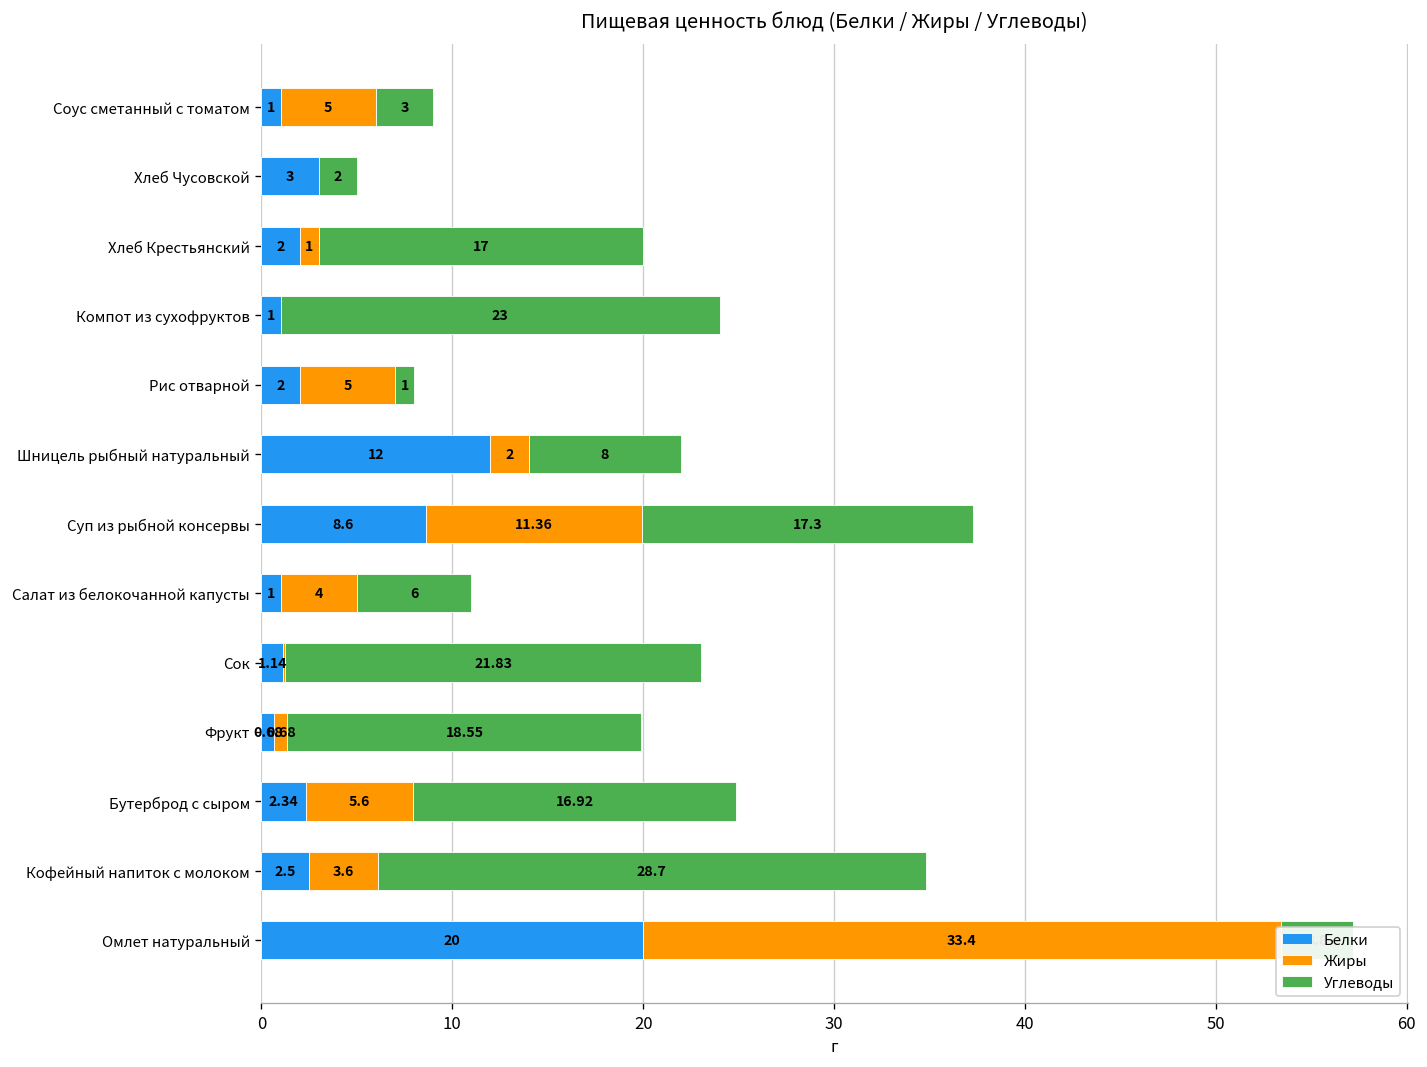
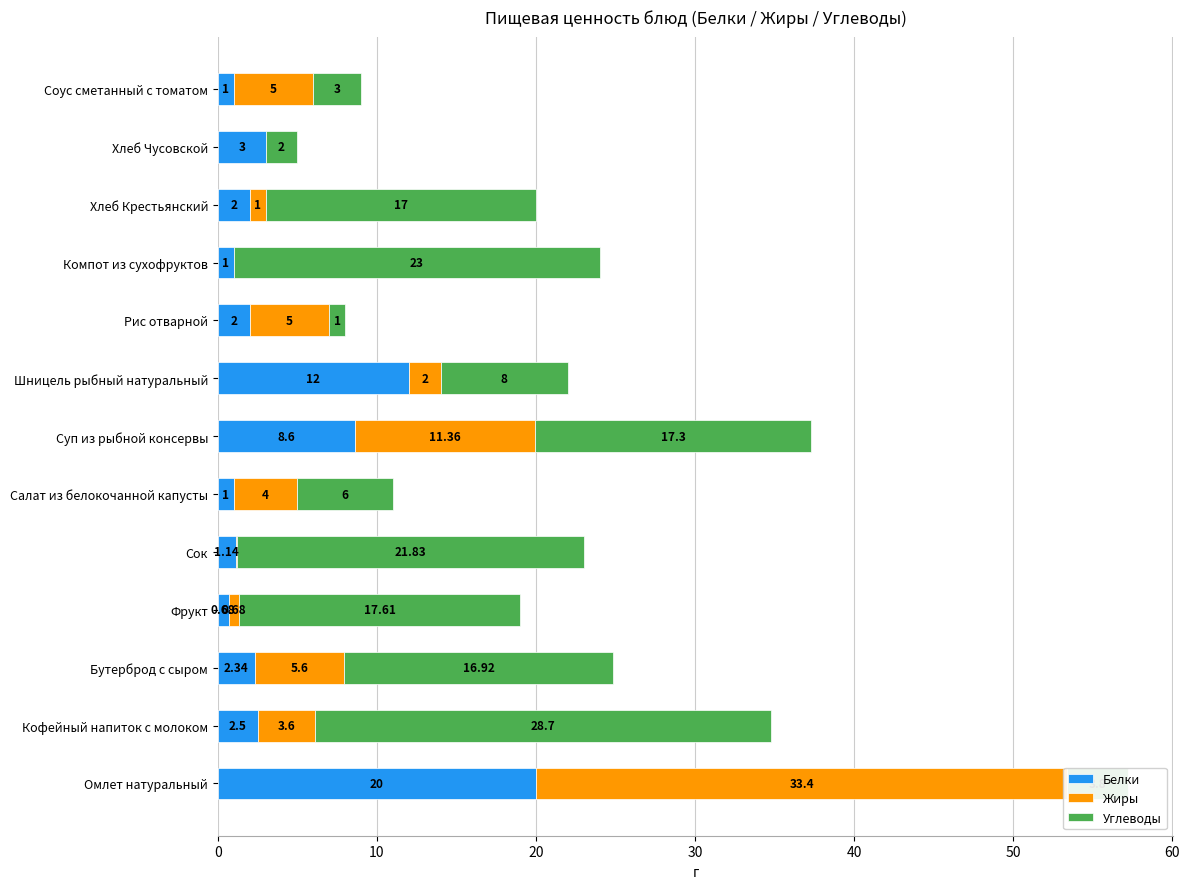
  {
    "Белки": {
      "Соус сметанный с томатом": 1,
      "Хлеб Чусовской": 3,
      "Хлеб Крестьянский": 2,
      "Компот из сухофруктов": 1,
      "Рис отварной": 2,
      "Шницель рыбный натуральный": 12,
      "Суп из рыбной консервы": 8.6,
      "Салат из белокочанной капусты": 1,
      "Сок": 1.14,
      "Бутерброд с сыром": 2.34,
      "Кофейный напиток с молоком": 2.5,
      "Омлет натуральный": 20
    },
    "Жиры": {
      "Соус сметанный с томатом": 5,
      "Хлеб Крестьянский": 1,
      "Рис отварной": 5,
      "Шницель рыбный натуральный": 2,
      "Суп из рыбной консервы": 11.36,
      "Салат из белокочанной капусты": 4,
      "Бутерброд с сыром": 5.6,
      "Кофейный напиток с молоком": 3.6
    },
    "Углеводы": {
      "Соус сметанный с томатом": 3,
      "Хлеб Чусовской": 2,
      "Хлеб Крестьянский": 17,
      "Компот из сухофруктов": 23,
      "Рис отварной": 1,
      "Шницель рыбный натуральный": 8,
      "Суп из рыбной консервы": 17.3,
      "Салат из белокочанной капусты": 6,
      "Сок": 21.83,
-     "Фрукт": 18.55,
+     "Фрукт": 17.61,
      "Бутерброд с сыром": 16.92,
      "Кофейный напиток с молоком": 28.7
    }
  }
